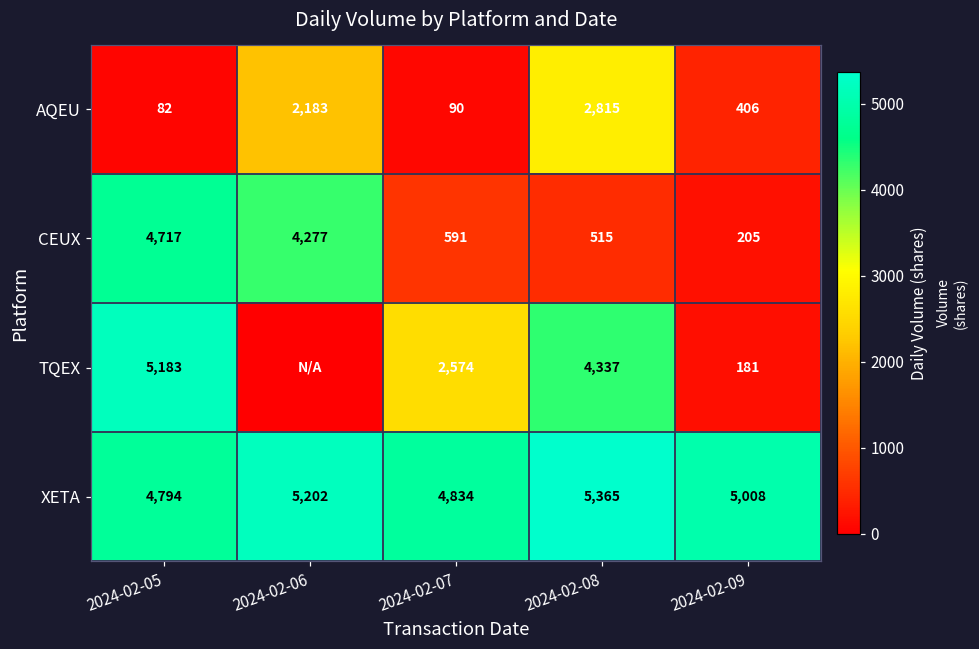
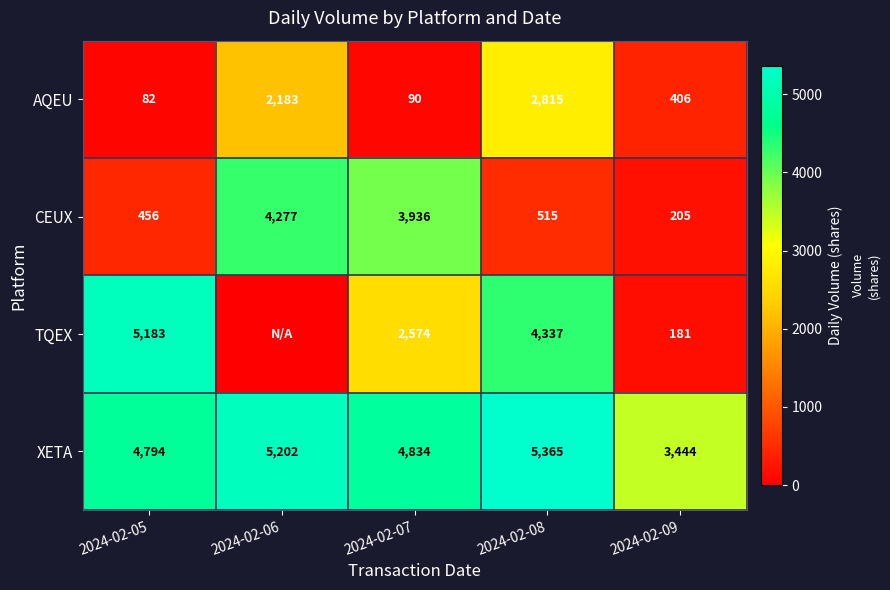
  {
    "AQEU": {
      "2024-02-05": "82",
      "2024-02-06": "2,183",
      "2024-02-07": "90",
      "2024-02-08": "2,815",
      "2024-02-09": "406"
    },
    "CEUX": {
-     "2024-02-05": "4,717",
+     "2024-02-05": "456",
      "2024-02-06": "4,277",
-     "2024-02-07": "591",
+     "2024-02-07": "3,936",
      "2024-02-08": "515",
      "2024-02-09": "205"
    },
    "TQEX": {
      "2024-02-05": "5,183",
      "2024-02-07": "2,574",
      "2024-02-08": "4,337",
      "2024-02-09": "181"
    },
    "XETA": {
      "2024-02-05": "4,794",
      "2024-02-06": "5,202",
      "2024-02-07": "4,834",
      "2024-02-08": "5,365",
-     "2024-02-09": "5,008"
+     "2024-02-09": "3,444"
    }
  }
